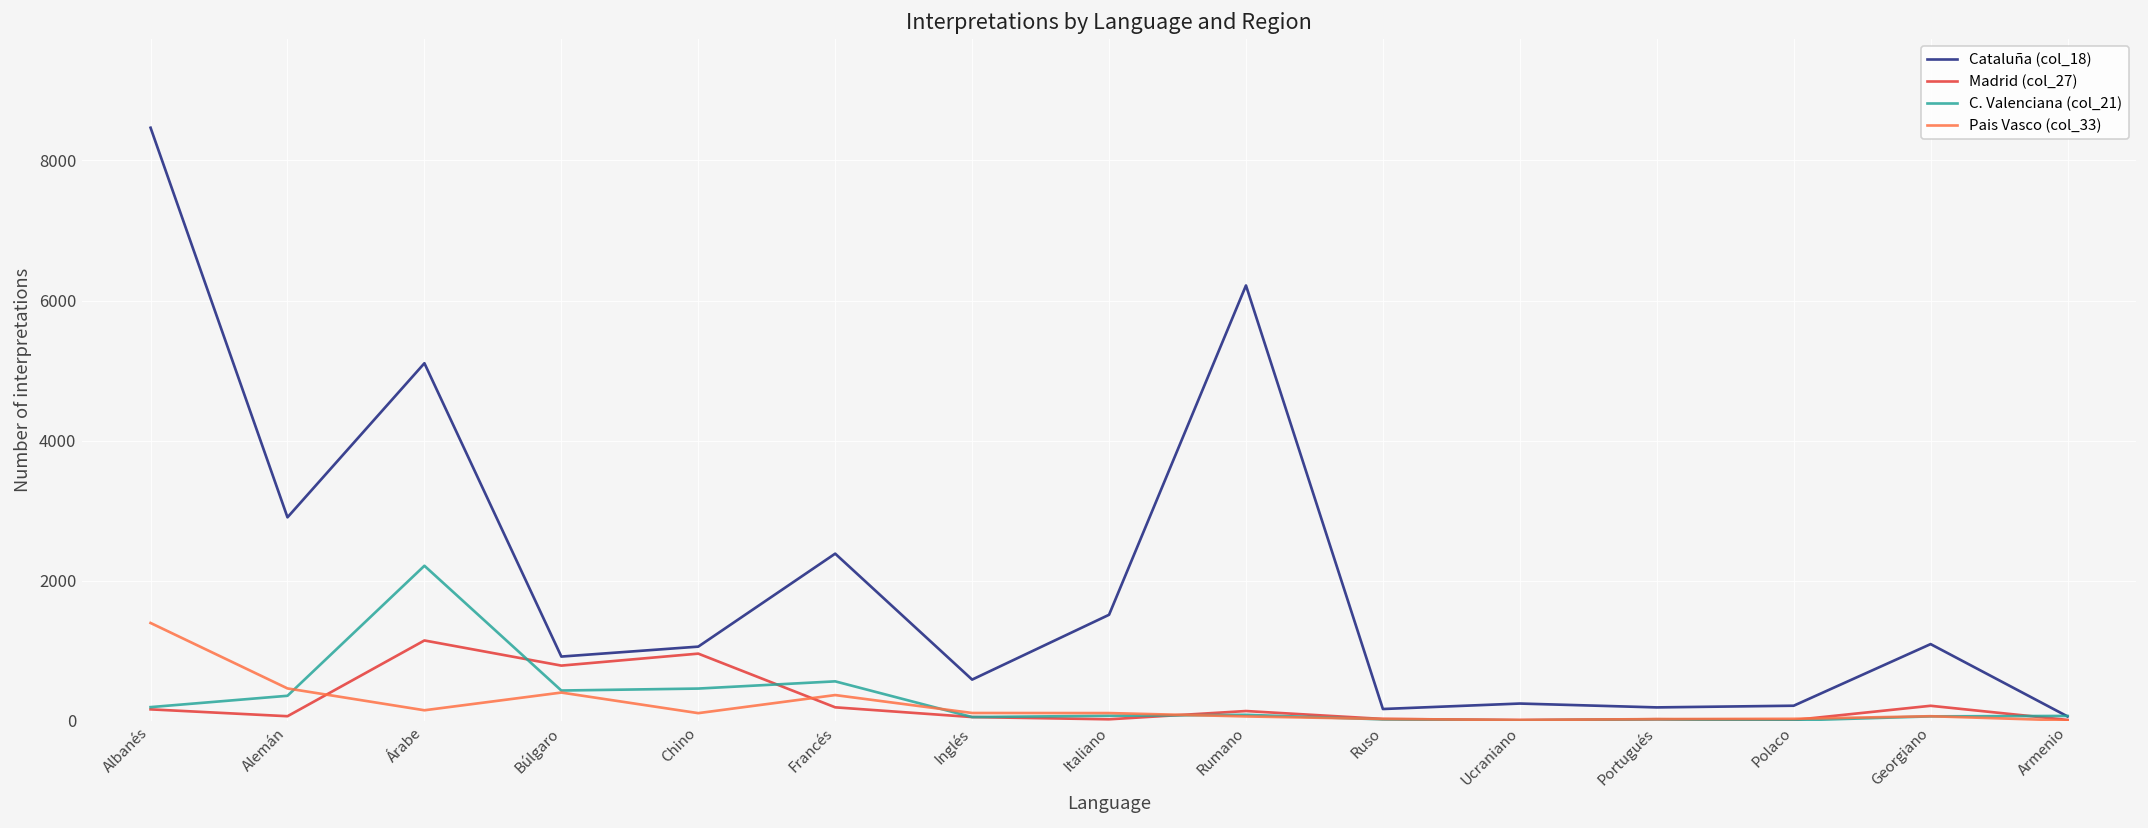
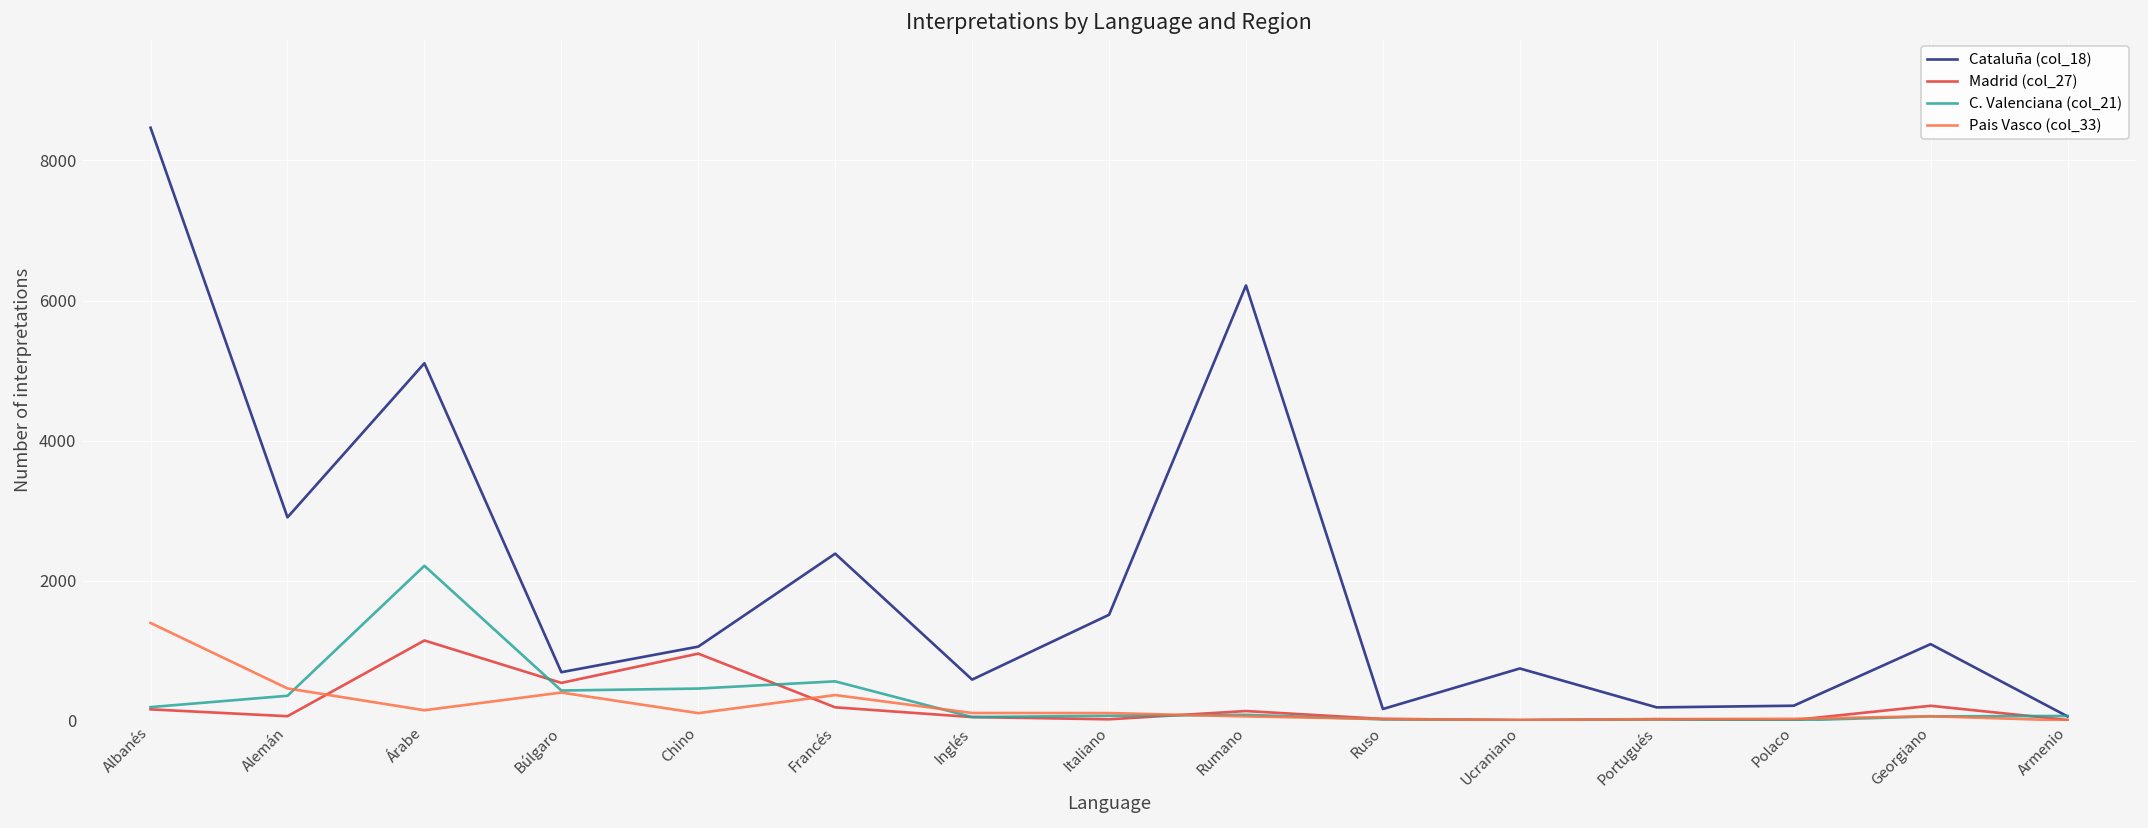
  {
    "Cataluña (col_18)": {
      "Albanés": 8500,
      "Alemán": 2900,
      "Árabe": 5100,
-     "Búlgaro": 900,
+     "Búlgaro": 700,
      "Chino": 1100,
      "Francés": 2400,
      "Inglés": 600,
      "Italiano": 1500,
      "Rumano": 6200,
      "Ruso": 200,
-     "Ucraniano": 200,
+     "Ucraniano": 700,
      "Portugués": 200,
      "Polaco": 200,
      "Georgiano": 1100
    },
    "Madrid (col_27)": {
      "Alemán": 100,
      "Árabe": 1100,
-     "Búlgaro": 800,
+     "Búlgaro": 500,
      "Chino": 1000,
      "Francés": 200,
      "Italiano": 0,
      "Rumano": 100,
      "Georgiano": 200
    },
    "C. Valenciana (col_21)": {
      "Alemán": 400,
      "Árabe": 2200,
      "Chino": 500,
      "Francés": 600
    },
    "Pais Vasco (col_33)": {
      "Albanés": 1400,
      "Alemán": 500,
      "Árabe": 100,
      "Chino": 100,
      "Francés": 400,
      "Inglés": 100
    }
  }
